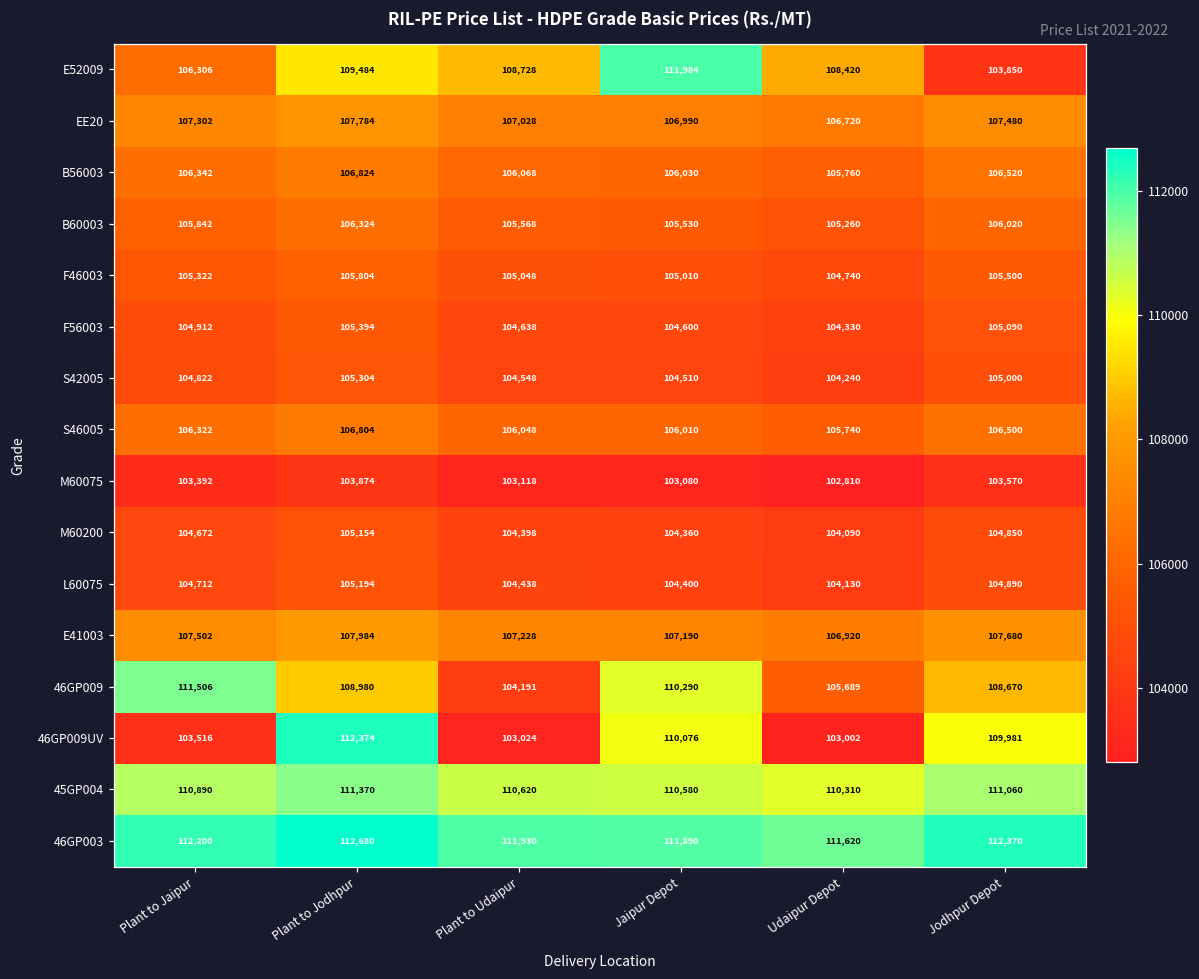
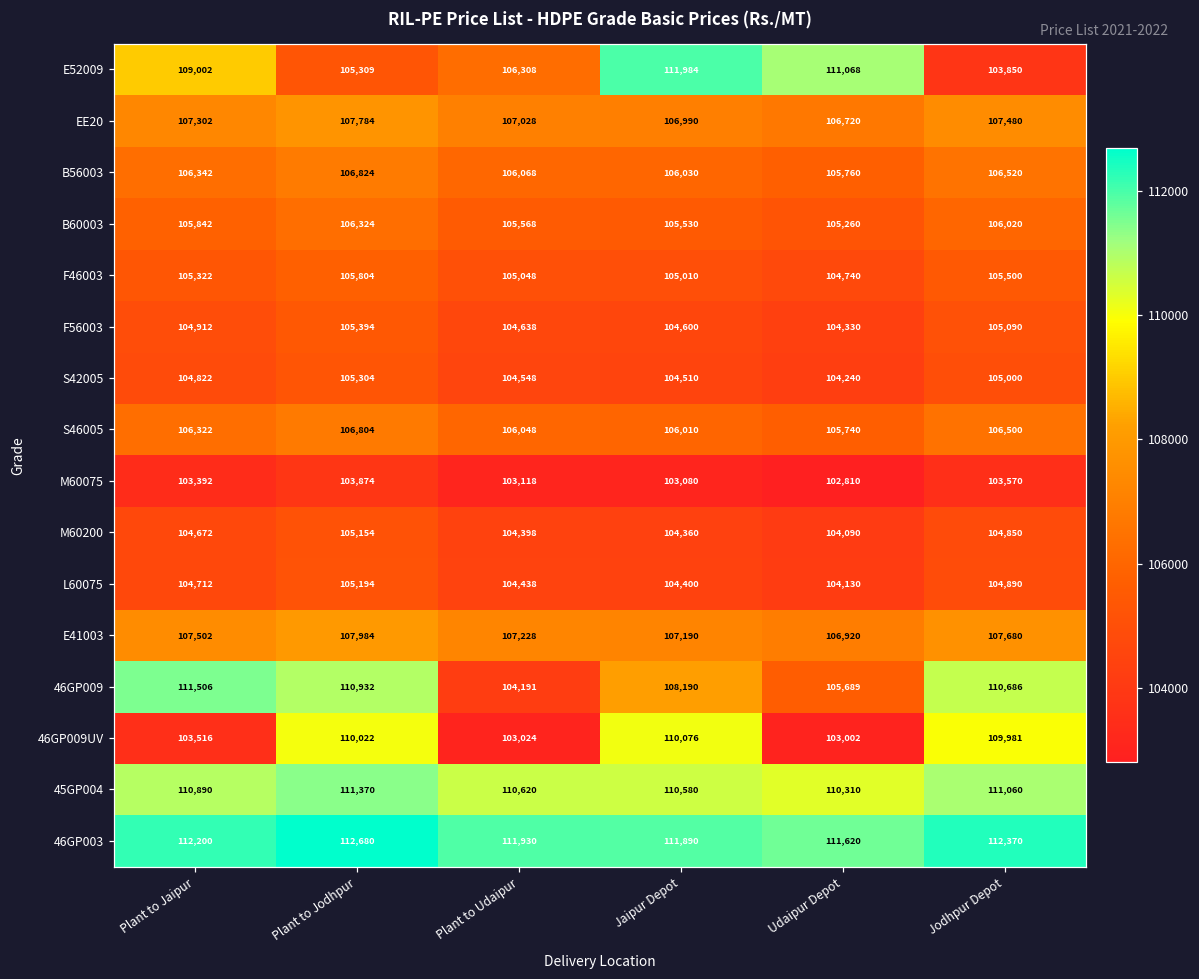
  {
    "E52009": {
-     "Plant to Jaipur": "106,306",
-     "Plant to Jodhpur": "109,484",
-     "Plant to Udaipur": "108,728",
+     "Plant to Jaipur": "109,002",
+     "Plant to Jodhpur": "105,309",
+     "Plant to Udaipur": "106,308",
      "Jaipur Depot": "111,984",
-     "Udaipur Depot": "108,420",
+     "Udaipur Depot": "111,068",
      "Jodhpur Depot": "103,850"
    },
    "EE20": {
      "Plant to Jaipur": "107,302",
      "Plant to Jodhpur": "107,784",
      "Plant to Udaipur": "107,028",
      "Jaipur Depot": "106,990",
      "Udaipur Depot": "106,720",
      "Jodhpur Depot": "107,480"
    },
    "B56003": {
      "Plant to Jaipur": "106,342",
      "Plant to Jodhpur": "106,824",
      "Plant to Udaipur": "106,068",
      "Jaipur Depot": "106,030",
      "Udaipur Depot": "105,760",
      "Jodhpur Depot": "106,520"
    },
    "B60003": {
      "Plant to Jaipur": "105,842",
      "Plant to Jodhpur": "106,324",
      "Plant to Udaipur": "105,568",
      "Jaipur Depot": "105,530",
      "Udaipur Depot": "105,260",
      "Jodhpur Depot": "106,020"
    },
    "F46003": {
      "Plant to Jaipur": "105,322",
      "Plant to Jodhpur": "105,804",
      "Plant to Udaipur": "105,048",
      "Jaipur Depot": "105,010",
      "Udaipur Depot": "104,740",
      "Jodhpur Depot": "105,500"
    },
    "F56003": {
      "Plant to Jaipur": "104,912",
      "Plant to Jodhpur": "105,394",
      "Plant to Udaipur": "104,638",
      "Jaipur Depot": "104,600",
      "Udaipur Depot": "104,330",
      "Jodhpur Depot": "105,090"
    },
    "S42005": {
      "Plant to Jaipur": "104,822",
      "Plant to Jodhpur": "105,304",
      "Plant to Udaipur": "104,548",
      "Jaipur Depot": "104,510",
      "Udaipur Depot": "104,240",
      "Jodhpur Depot": "105,000"
    },
    "S46005": {
      "Plant to Jaipur": "106,322",
      "Plant to Jodhpur": "106,804",
      "Plant to Udaipur": "106,048",
      "Jaipur Depot": "106,010",
      "Udaipur Depot": "105,740",
      "Jodhpur Depot": "106,500"
    },
    "M60075": {
      "Plant to Jaipur": "103,392",
      "Plant to Jodhpur": "103,874",
      "Plant to Udaipur": "103,118",
      "Jaipur Depot": "103,080",
      "Udaipur Depot": "102,810",
      "Jodhpur Depot": "103,570"
    },
    "M60200": {
      "Plant to Jaipur": "104,672",
      "Plant to Jodhpur": "105,154",
      "Plant to Udaipur": "104,398",
      "Jaipur Depot": "104,360",
      "Udaipur Depot": "104,090",
      "Jodhpur Depot": "104,850"
    },
    "L60075": {
      "Plant to Jaipur": "104,712",
      "Plant to Jodhpur": "105,194",
      "Plant to Udaipur": "104,438",
      "Jaipur Depot": "104,400",
      "Udaipur Depot": "104,130",
      "Jodhpur Depot": "104,890"
    },
    "E41003": {
      "Plant to Jaipur": "107,502",
      "Plant to Jodhpur": "107,984",
      "Plant to Udaipur": "107,228",
      "Jaipur Depot": "107,190",
      "Udaipur Depot": "106,920",
      "Jodhpur Depot": "107,680"
    },
    "46GP009": {
      "Plant to Jaipur": "111,506",
-     "Plant to Jodhpur": "108,980",
+     "Plant to Jodhpur": "110,932",
      "Plant to Udaipur": "104,191",
-     "Jaipur Depot": "110,290",
+     "Jaipur Depot": "108,190",
      "Udaipur Depot": "105,689",
-     "Jodhpur Depot": "108,670"
+     "Jodhpur Depot": "110,686"
    },
    "46GP009UV": {
      "Plant to Jaipur": "103,516",
-     "Plant to Jodhpur": "112,374",
+     "Plant to Jodhpur": "110,022",
      "Plant to Udaipur": "103,024",
      "Jaipur Depot": "110,076",
      "Udaipur Depot": "103,002",
      "Jodhpur Depot": "109,981"
    },
    "45GP004": {
      "Plant to Jaipur": "110,890",
      "Plant to Jodhpur": "111,370",
      "Plant to Udaipur": "110,620",
      "Jaipur Depot": "110,580",
      "Udaipur Depot": "110,310",
      "Jodhpur Depot": "111,060"
    },
    "46GP003": {
      "Plant to Jaipur": "112,200",
      "Plant to Jodhpur": "112,680",
      "Plant to Udaipur": "111,930",
      "Jaipur Depot": "111,890",
      "Udaipur Depot": "111,620",
      "Jodhpur Depot": "112,370"
    }
  }
